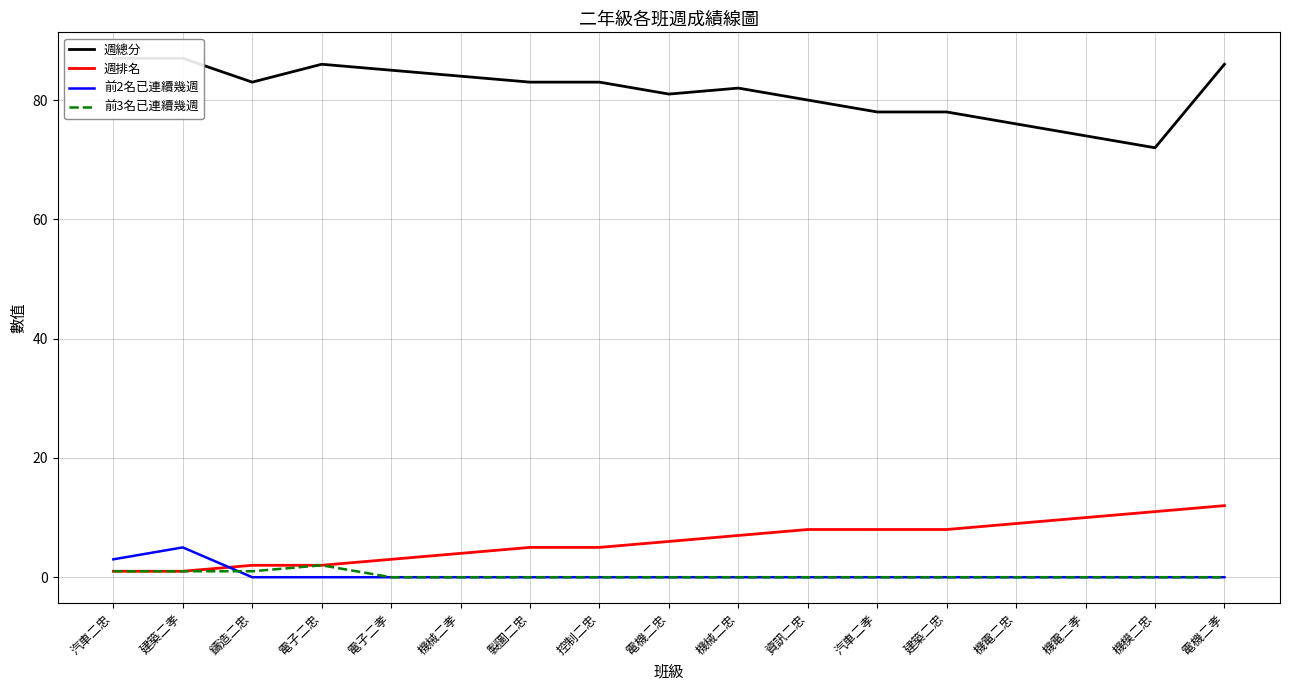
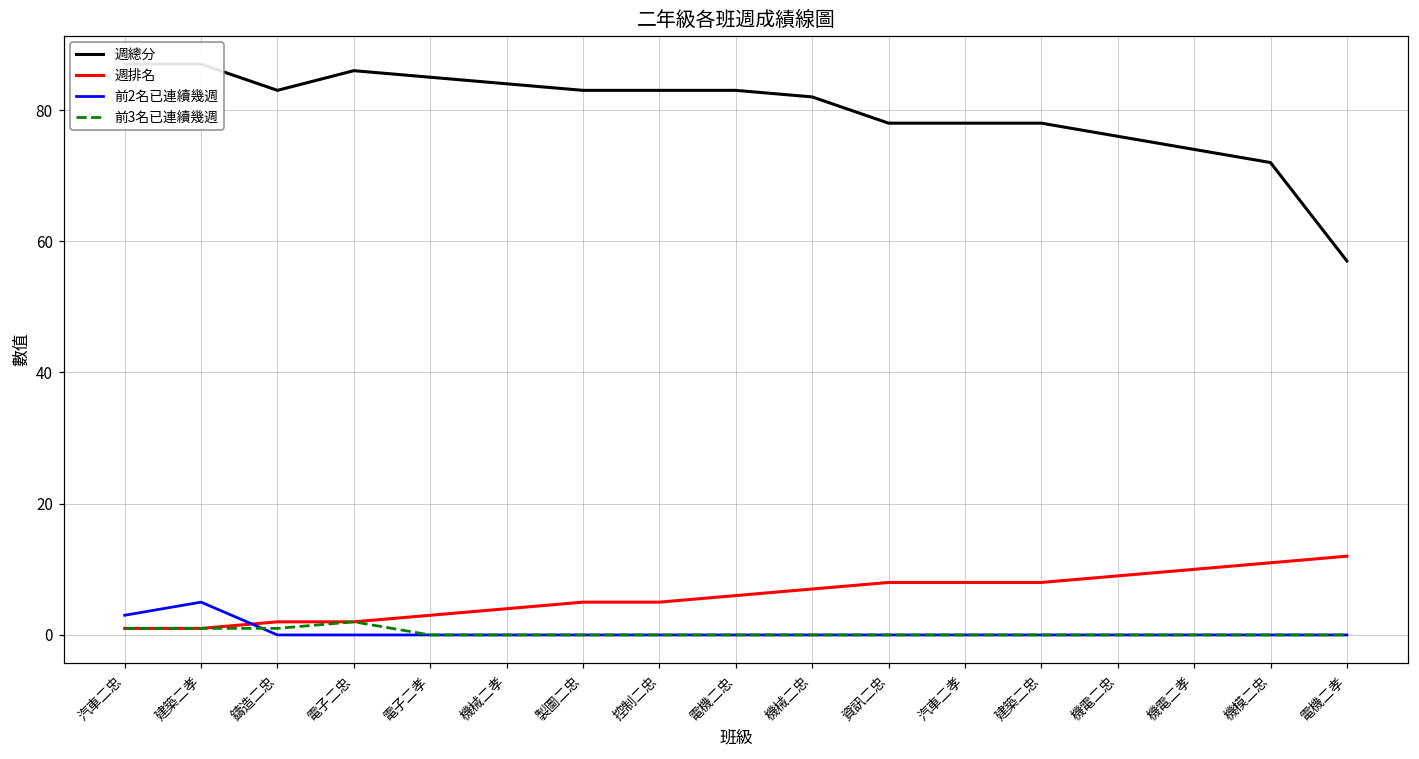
  {
    "週總分": {
      "鑄造二忠": 83,
      "電子二忠": 86,
      "電子二孝": 85,
      "機械二孝": 84,
      "製圖二忠": 83,
      "控制二忠": 83,
-     "電機二忠": 81,
+     "電機二忠": 83,
      "機械二忠": 82,
-     "資訊二忠": 80,
+     "資訊二忠": 78,
      "汽車二孝": 78,
      "建築二忠": 78,
      "機電二忠": 76,
      "機電二孝": 74,
      "機模二忠": 72,
-     "電機二孝": 86
+     "電機二孝": 57
    },
    "週排名": {
      "鑄造二忠": 2,
      "電子二孝": 3,
      "機械二孝": 4,
      "製圖二忠": 5,
      "控制二忠": 5,
      "電機二忠": 6,
      "機械二忠": 7,
      "資訊二忠": 8,
      "汽車二孝": 8,
      "建築二忠": 8,
      "機電二忠": 9,
      "機電二孝": 10,
      "機模二忠": 11,
      "電機二孝": 12
    },
    "前2名已連續幾週": {
      "汽車二忠": 3,
      "建築二孝": 5,
      "鑄造二忠": 0,
      "電子二忠": 0
    },
    "前3名已連續幾週": {
      "鑄造二忠": 1
    }
  }
